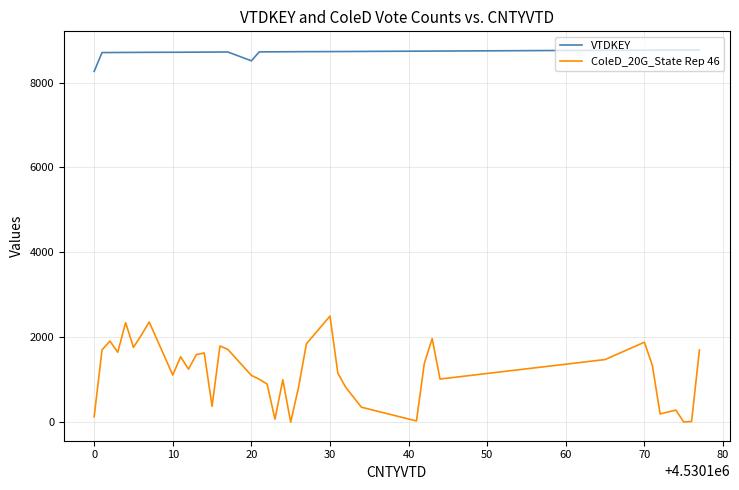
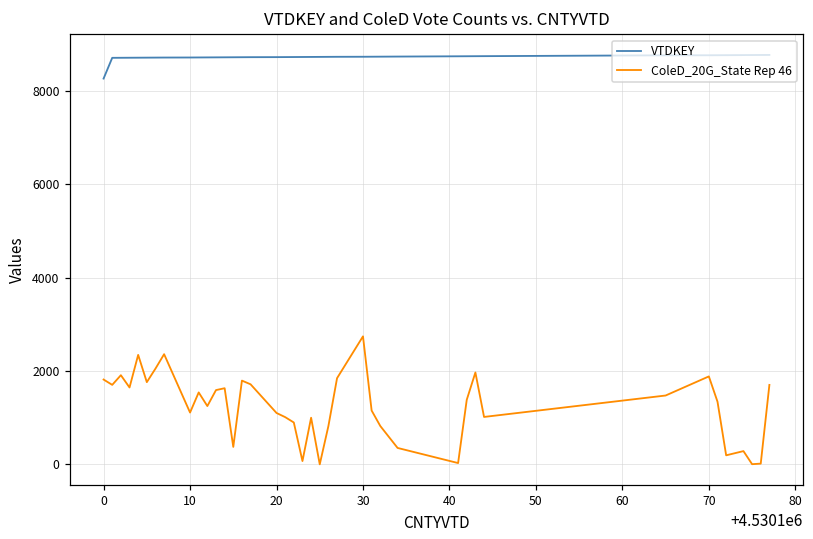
  {
    "VTDKEY": {
      "0": 8300,
      "10": 8700,
-     "20": 8500,
+     "20": 8700,
      "30": 8700
    },
    "ColeD_20G_State Rep 46": {
-     "0": 100,
+     "0": 1800,
      "10": 1100,
      "20": 1100,
-     "30": 2500,
+     "30": 2700,
      "70": 1900
    }
  }
